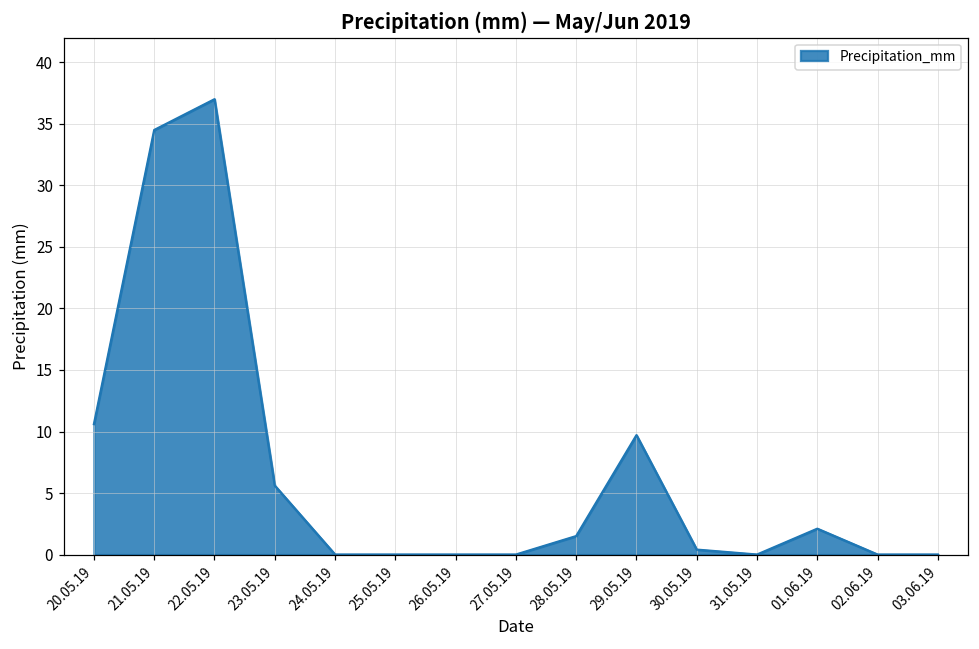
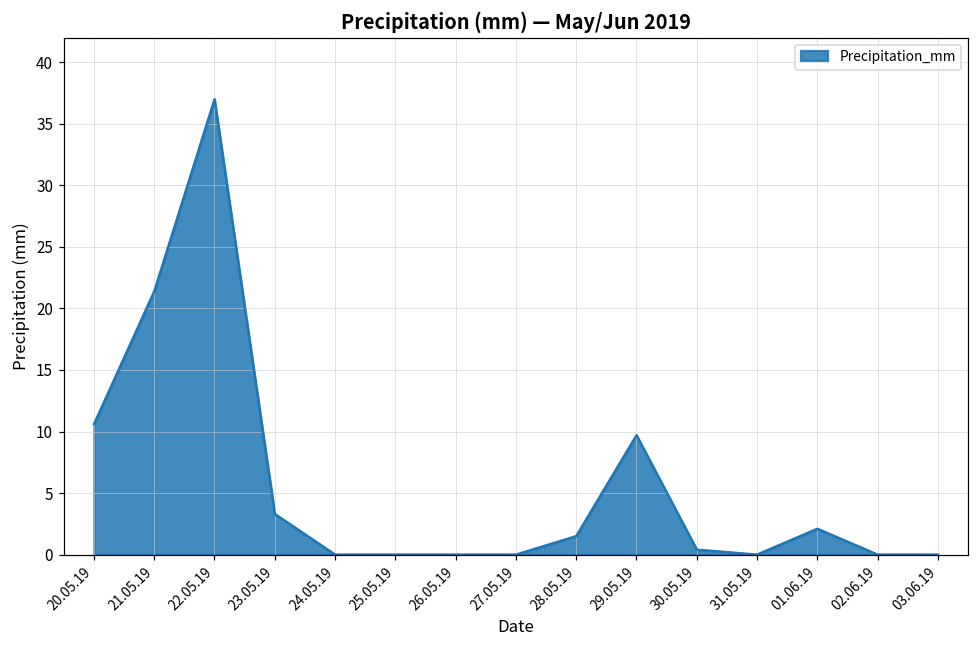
  {
    "20.05.19": 10.6,
-   "21.05.19": 34.5,
+   "21.05.19": 21.4,
    "22.05.19": 37.0,
-   "23.05.19": 5.6,
+   "23.05.19": 3.3,
    "24.05.19": 0.0,
    "25.05.19": 0.0,
    "26.05.19": 0.0,
    "27.05.19": 0.0,
    "28.05.19": 1.5,
    "29.05.19": 9.7,
    "30.05.19": 0.4,
    "31.05.19": 0.0,
    "01.06.19": 2.1,
    "02.06.19": 0.0,
    "03.06.19": 0.0
  }
